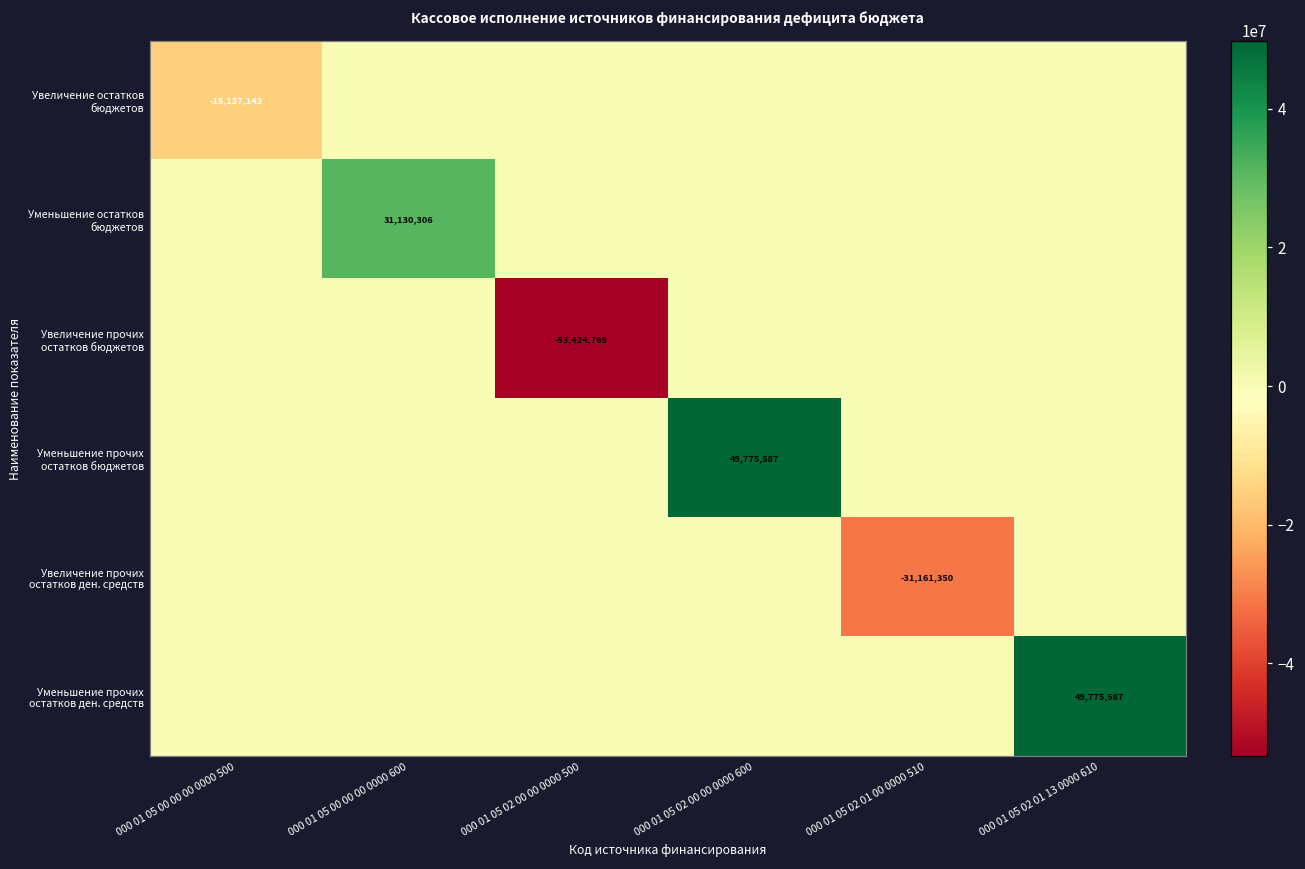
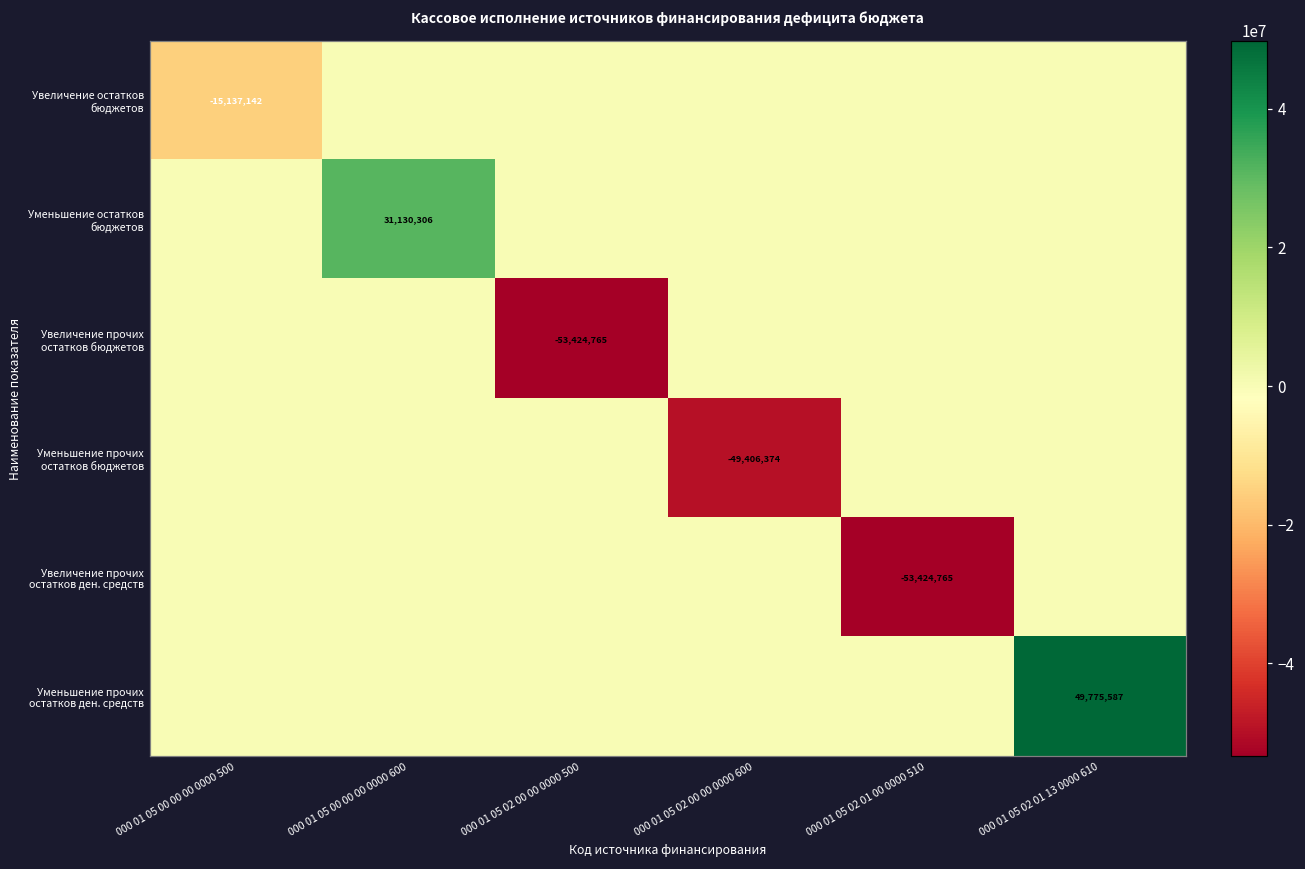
  {
    "Увеличение остатков бюджетов": {
      "000 01 05 00 00 00 0000 500": "-15,137,142"
    },
    "Уменьшение остатков бюджетов": {
      "000 01 05 00 00 00 0000 600": "31,130,306"
    },
    "Увеличение прочих остатков бюджетов": {
      "000 01 05 02 00 00 0000 500": "-53,424,765"
    },
    "Уменьшение прочих остатков бюджетов": {
-     "000 01 05 02 00 00 0000 600": "49,775,587"
+     "000 01 05 02 00 00 0000 600": "-49,406,374"
    },
    "Увеличение прочих остатков ден. средств": {
-     "000 01 05 02 01 00 0000 510": "-31,161,350"
+     "000 01 05 02 01 00 0000 510": "-53,424,765"
    },
    "Уменьшение прочих остатков ден. средств": {
      "000 01 05 02 01 13 0000 610": "49,775,587"
    }
  }
